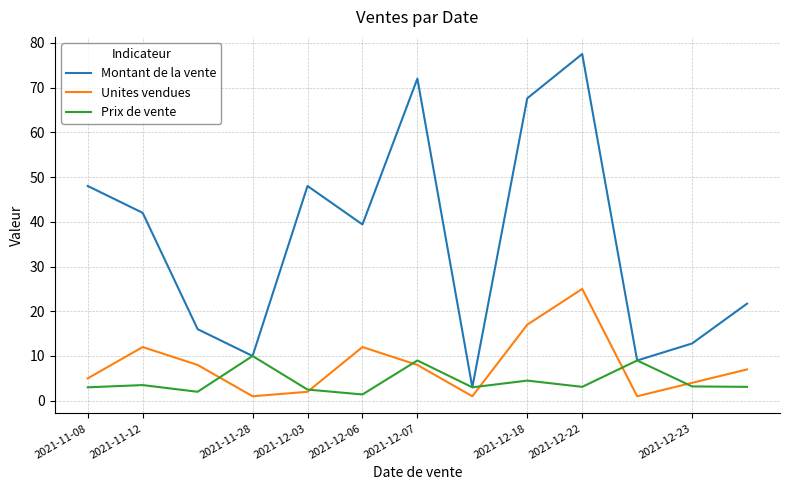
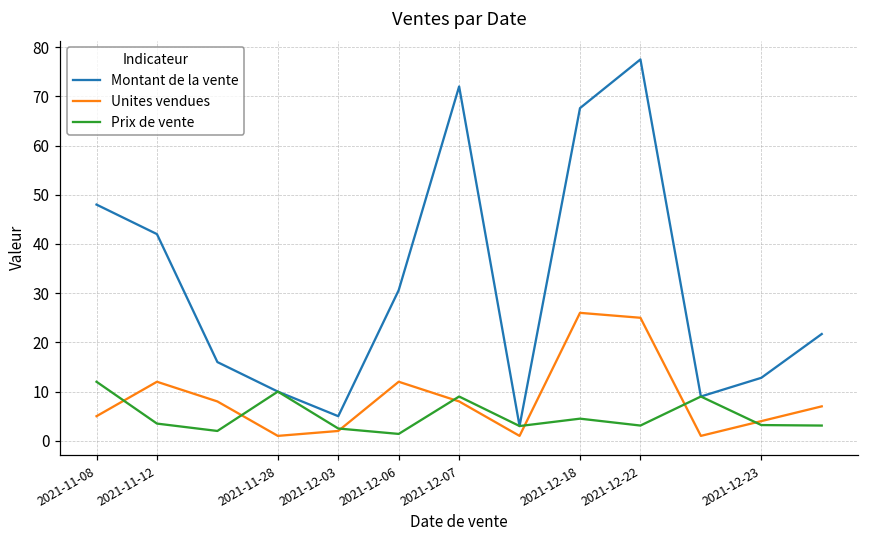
  {
    "Montant de la vente": {
      "2021-11-08": 48,
-     "2021-12-03": 48,
-     "2021-12-06": 39,
+     "2021-12-03": 5,
+     "2021-12-06": 31,
      "2021-12-18": 68
    },
    "Unites vendues": {
      "2021-11-08": 5,
      "2021-11-28": 1,
      "2021-12-06": 12,
-     "2021-12-18": 17
+     "2021-12-18": 26
    },
    "Prix de vente": {
-     "2021-11-08": 3,
+     "2021-11-08": 12,
      "2021-12-06": 1,
      "2021-12-18": 5
    }
  }
